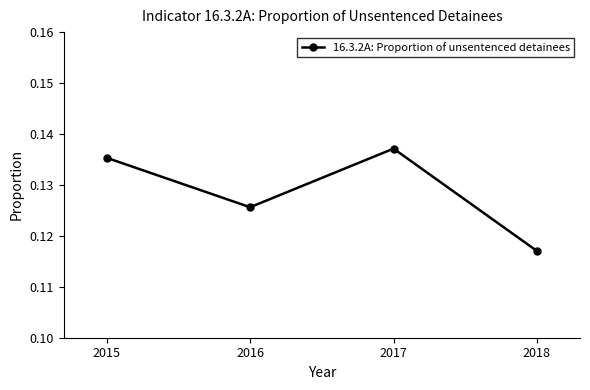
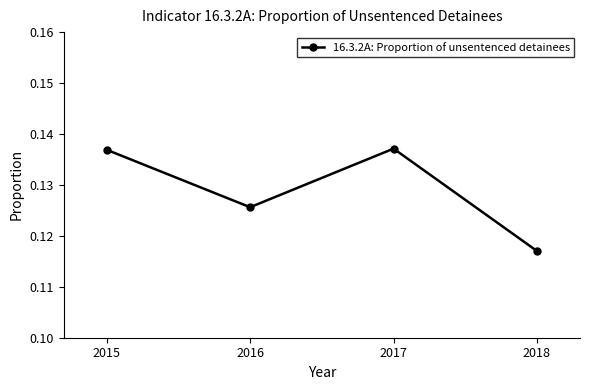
  {
-   "2015": 0.135,
+   "2015": 0.137,
    "2016": 0.126,
    "2017": 0.137,
    "2018": 0.117
  }
